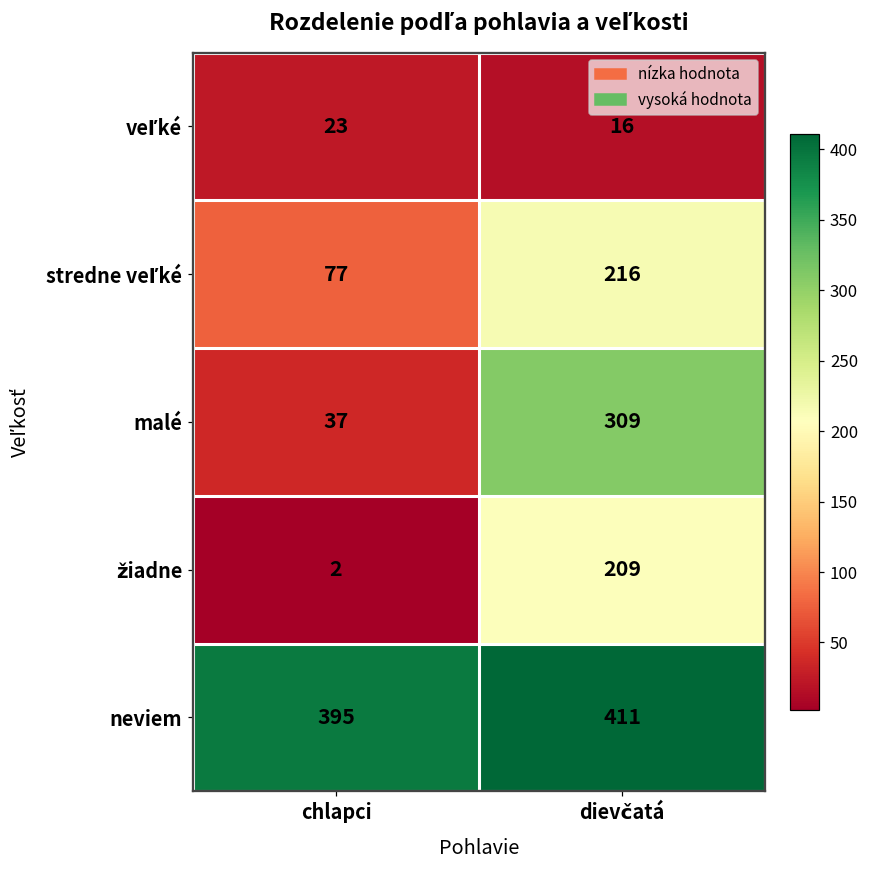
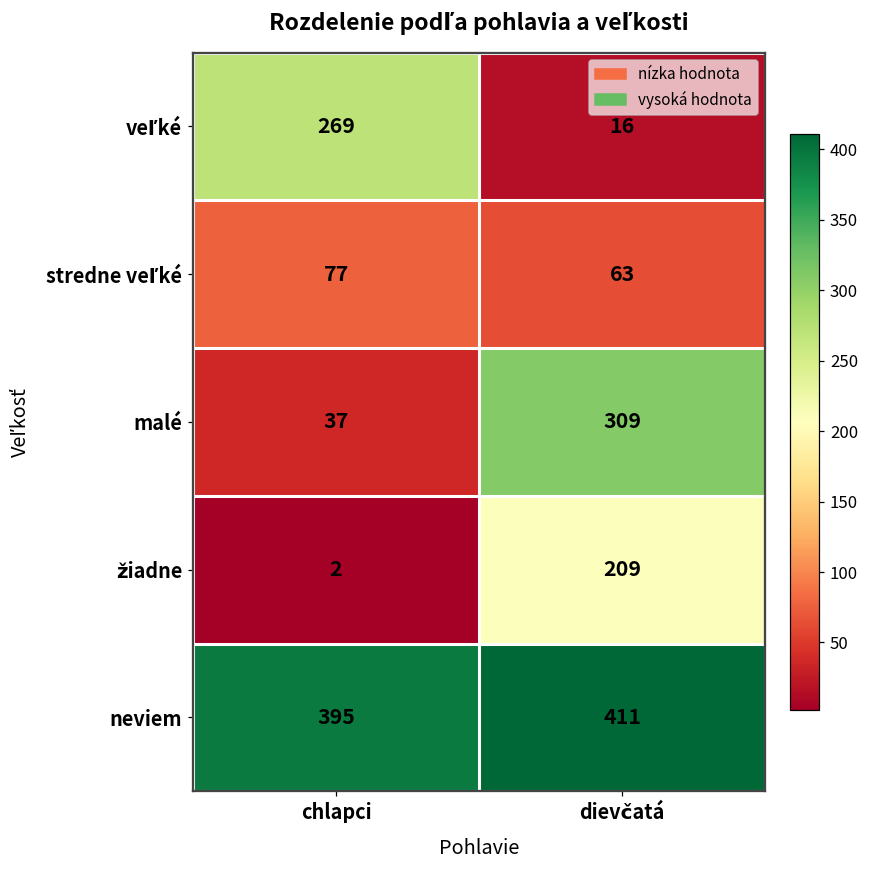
  {
    "veľké": {
-     "chlapci": 23,
+     "chlapci": 269,
      "dievčatá": 16
    },
    "stredne veľké": {
      "chlapci": 77,
-     "dievčatá": 216
+     "dievčatá": 63
    },
    "malé": {
      "chlapci": 37,
      "dievčatá": 309
    },
    "žiadne": {
      "chlapci": 2,
      "dievčatá": 209
    },
    "neviem": {
      "chlapci": 395,
      "dievčatá": 411
    }
  }
